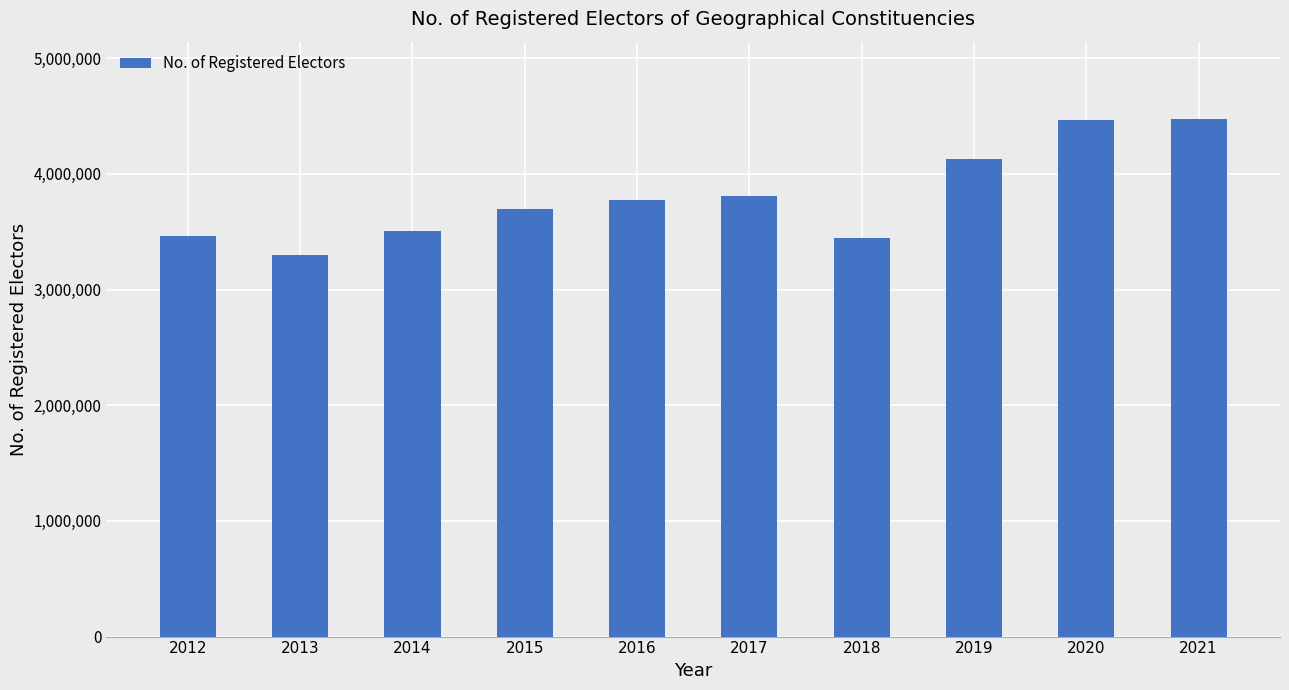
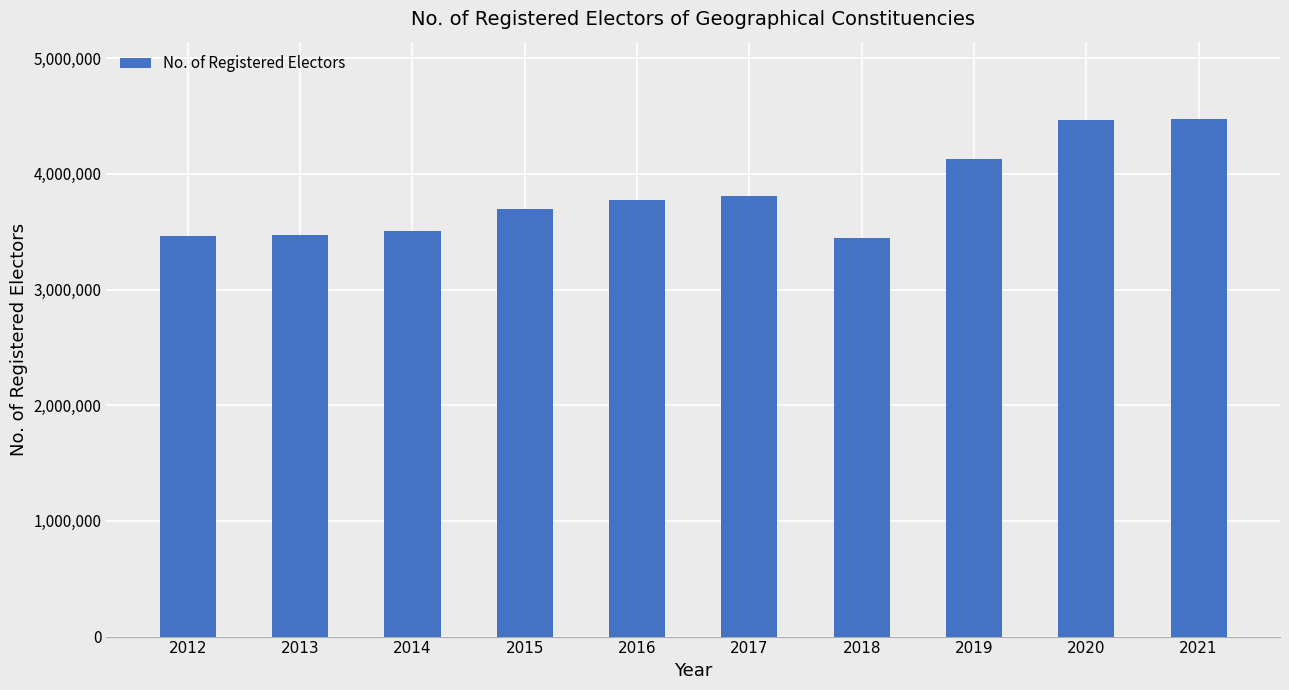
  {
    "2012": "3,470,000",
-   "2013": "3,300,000",
+   "2013": "3,470,000",
    "2014": "3,510,000",
    "2015": "3,690,000",
    "2016": "3,780,000",
    "2017": "3,810,000",
    "2018": "3,440,000",
    "2019": "4,130,000",
    "2020": "4,470,000",
    "2021": "4,470,000"
  }
